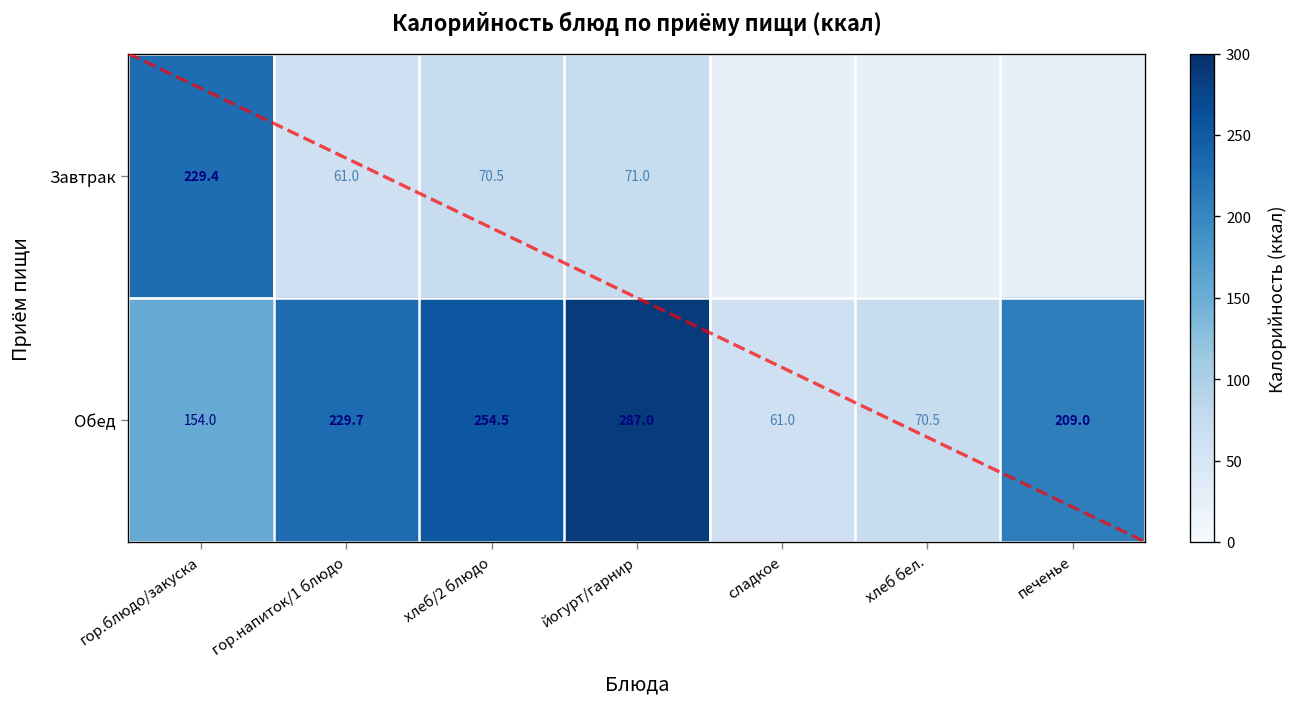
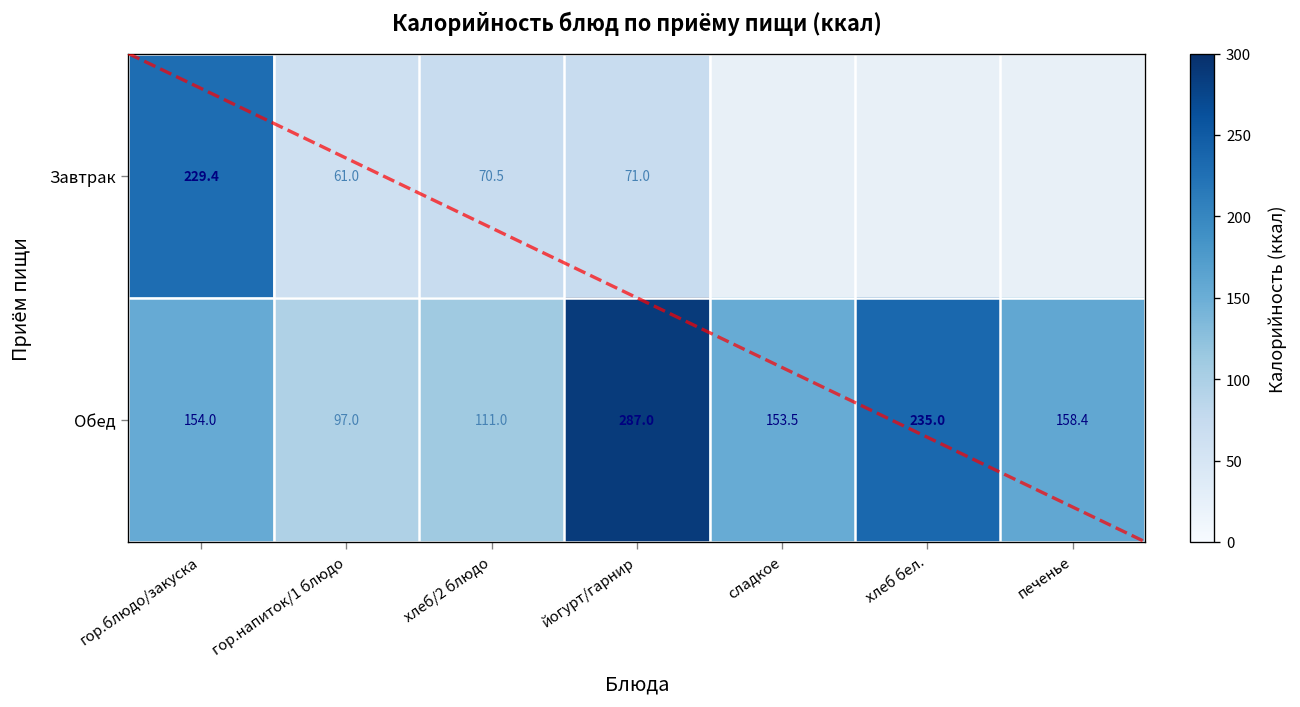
  {
    "Завтрак": {
      "гор.блюдо/закуска": 229.4,
      "гор.напиток/1 блюдо": 61.0,
      "хлеб/2 блюдо": 70.5,
      "йогурт/гарнир": 71.0
    },
    "Обед": {
      "гор.блюдо/закуска": 154.0,
-     "гор.напиток/1 блюдо": 229.7,
-     "хлеб/2 блюдо": 254.5,
+     "гор.напиток/1 блюдо": 97.0,
+     "хлеб/2 блюдо": 111.0,
      "йогурт/гарнир": 287.0,
-     "сладкое": 61.0,
-     "хлеб бел.": 70.5,
-     "печенье": 209.0
+     "сладкое": 153.5,
+     "хлеб бел.": 235.0,
+     "печенье": 158.4
    }
  }
